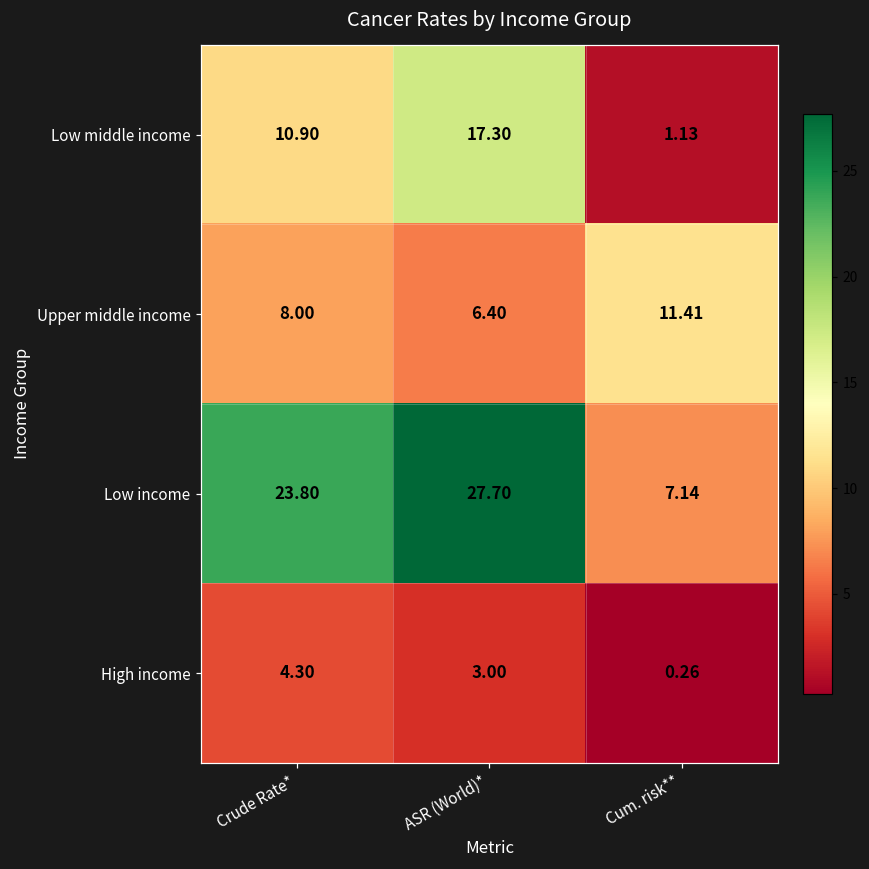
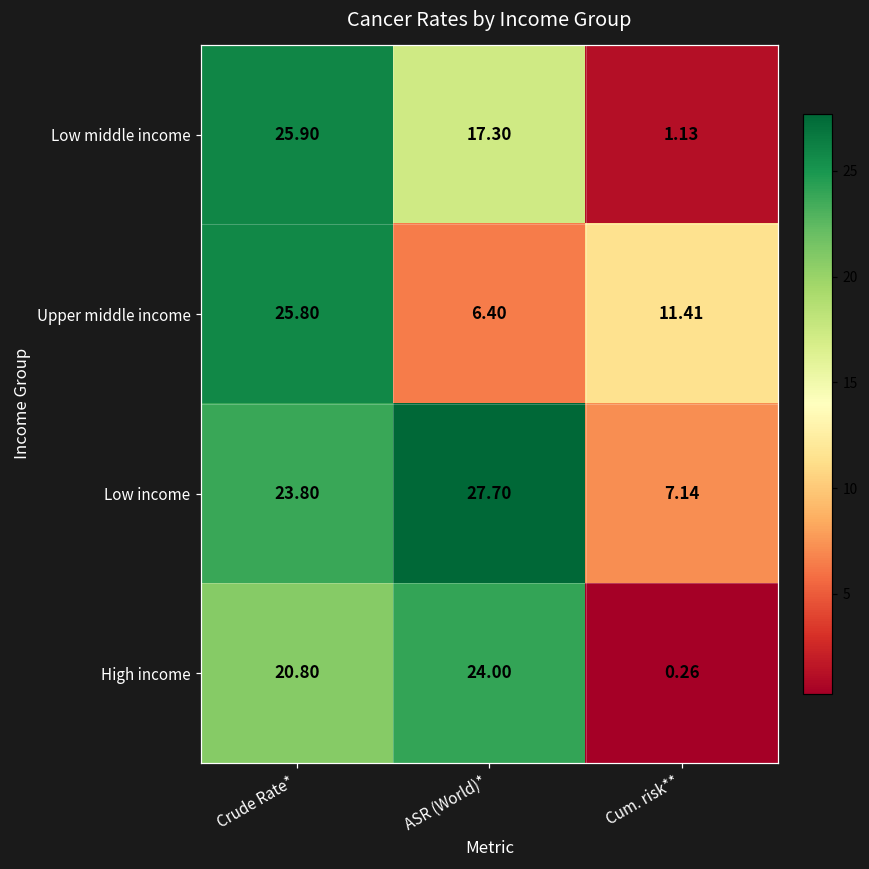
  {
    "Low middle income": {
-     "Crude Rate*": 10.90,
+     "Crude Rate*": 25.90,
      "ASR (World)*": 17.30,
      "Cum. risk**": 1.13
    },
    "Upper middle income": {
-     "Crude Rate*": 8.00,
+     "Crude Rate*": 25.80,
      "ASR (World)*": 6.40,
      "Cum. risk**": 11.41
    },
    "Low income": {
      "Crude Rate*": 23.80,
      "ASR (World)*": 27.70,
      "Cum. risk**": 7.14
    },
    "High income": {
-     "Crude Rate*": 4.30,
-     "ASR (World)*": 3.00,
+     "Crude Rate*": 20.80,
+     "ASR (World)*": 24.00,
      "Cum. risk**": 0.26
    }
  }
